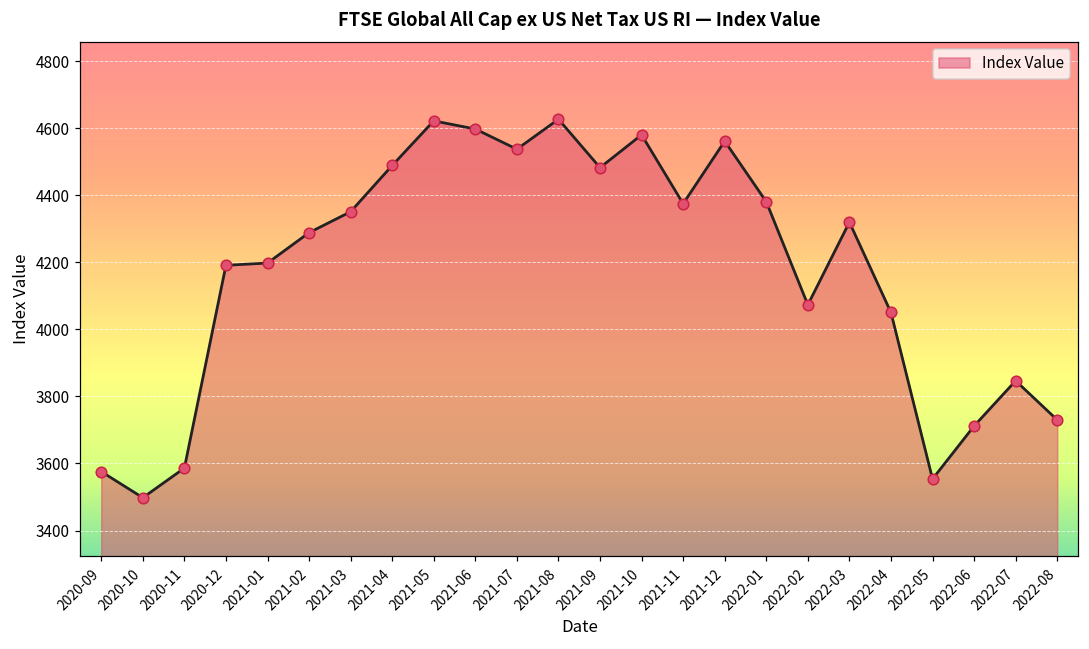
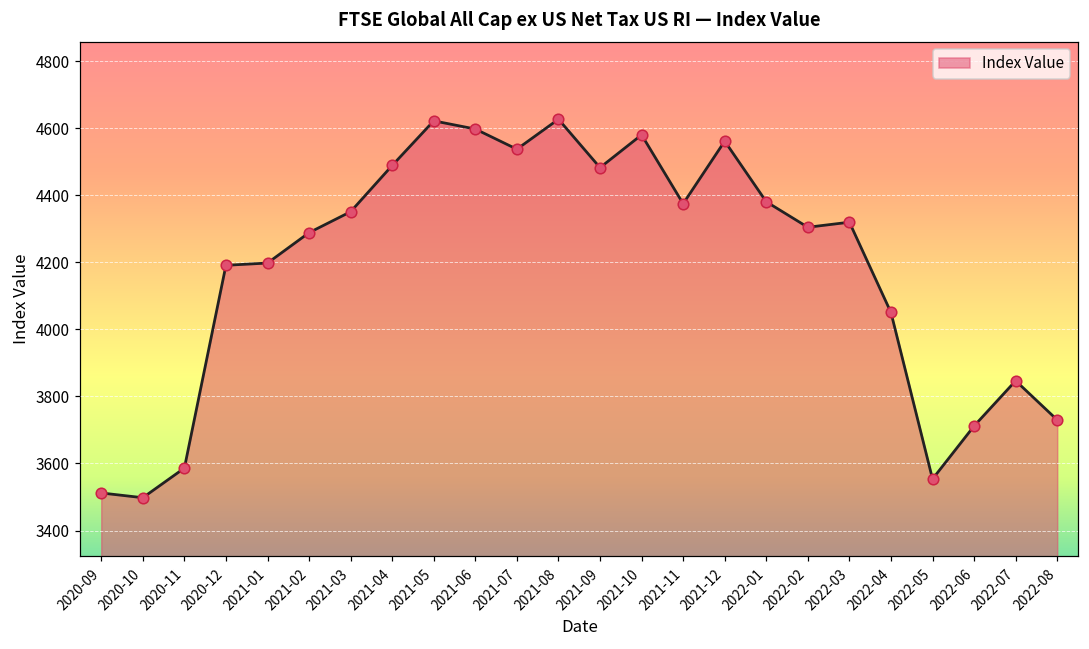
  {
-   "2020-09": 3580,
+   "2020-09": 3510,
    "2020-10": 3500,
    "2020-11": 3590,
    "2020-12": 4190,
    "2021-01": 4200,
    "2021-02": 4290,
    "2021-03": 4350,
    "2021-04": 4490,
    "2021-05": 4620,
    "2021-06": 4600,
    "2021-07": 4540,
    "2021-08": 4630,
    "2021-09": 4480,
    "2021-10": 4580,
    "2021-11": 4380,
    "2021-12": 4560,
    "2022-01": 4380,
-   "2022-02": 4070,
+   "2022-02": 4300,
    "2022-03": 4320,
    "2022-04": 4050,
    "2022-05": 3550,
    "2022-06": 3710,
    "2022-07": 3850,
    "2022-08": 3730
  }
